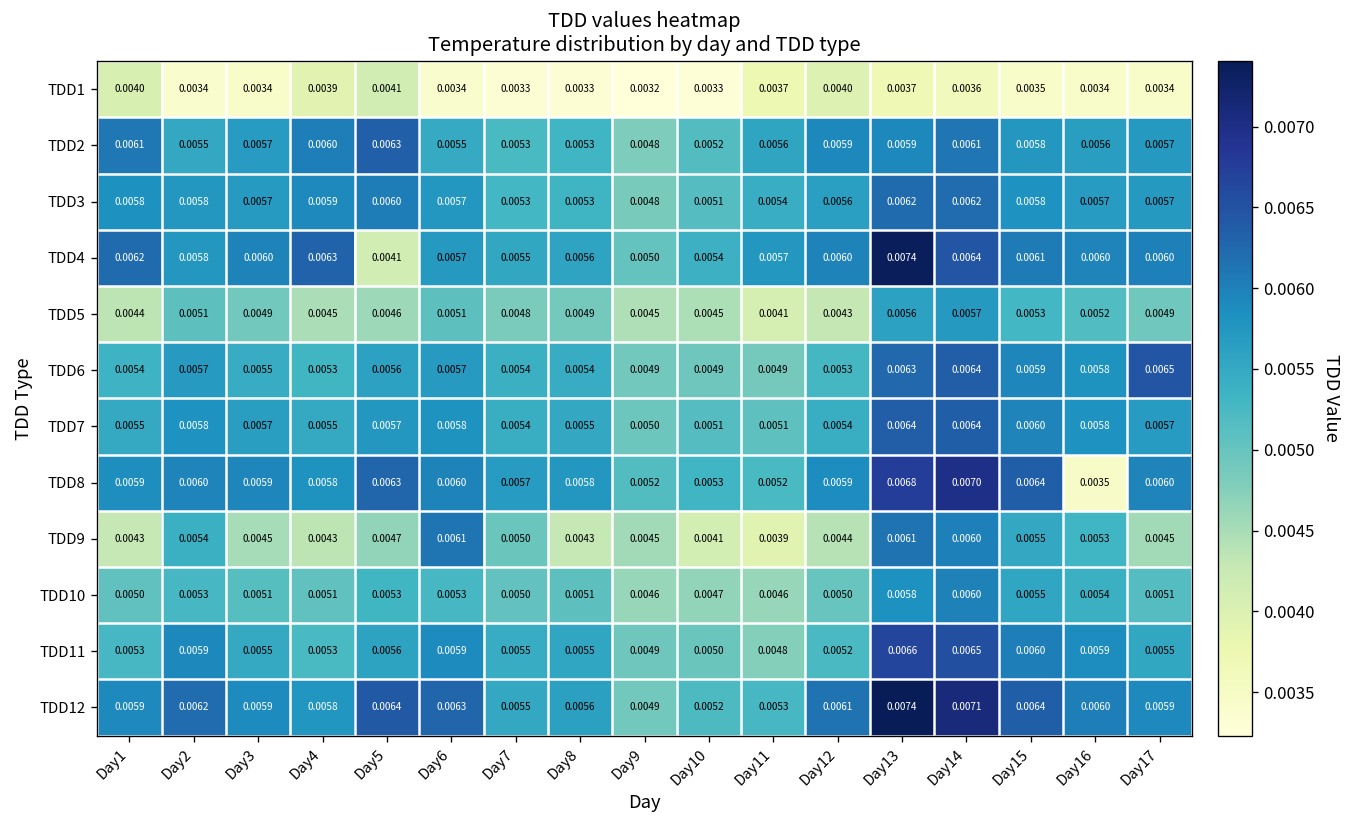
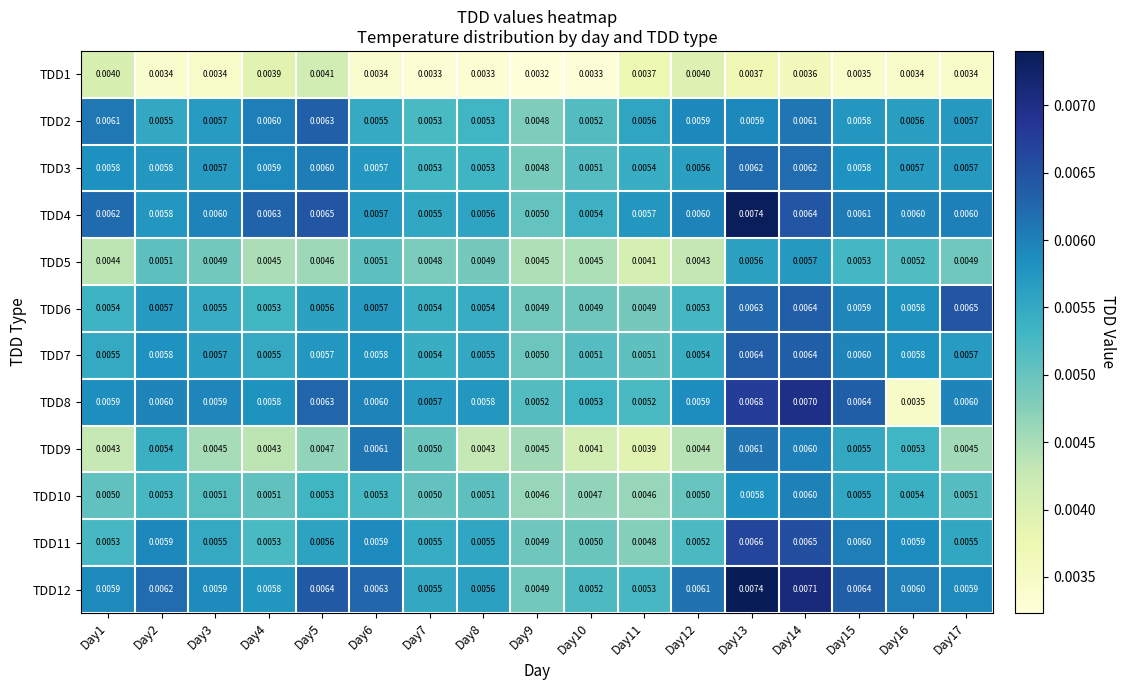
  {
    "TDD4": {
      "Day1": 0.0062,
      "Day2": 0.0058,
      "Day3": 0.0060,
      "Day4": 0.0063,
-     "Day5": 0.0041,
+     "Day5": 0.0065,
      "Day6": 0.0057,
      "Day7": 0.0055,
      "Day8": 0.0056,
      "Day9": 0.0050,
      "Day10": 0.0054,
      "Day11": 0.0057,
      "Day12": 0.0060,
      "Day13": 0.0074,
      "Day14": 0.0064,
      "Day15": 0.0061,
      "Day16": 0.0060,
      "Day17": 0.0060
    }
  }
